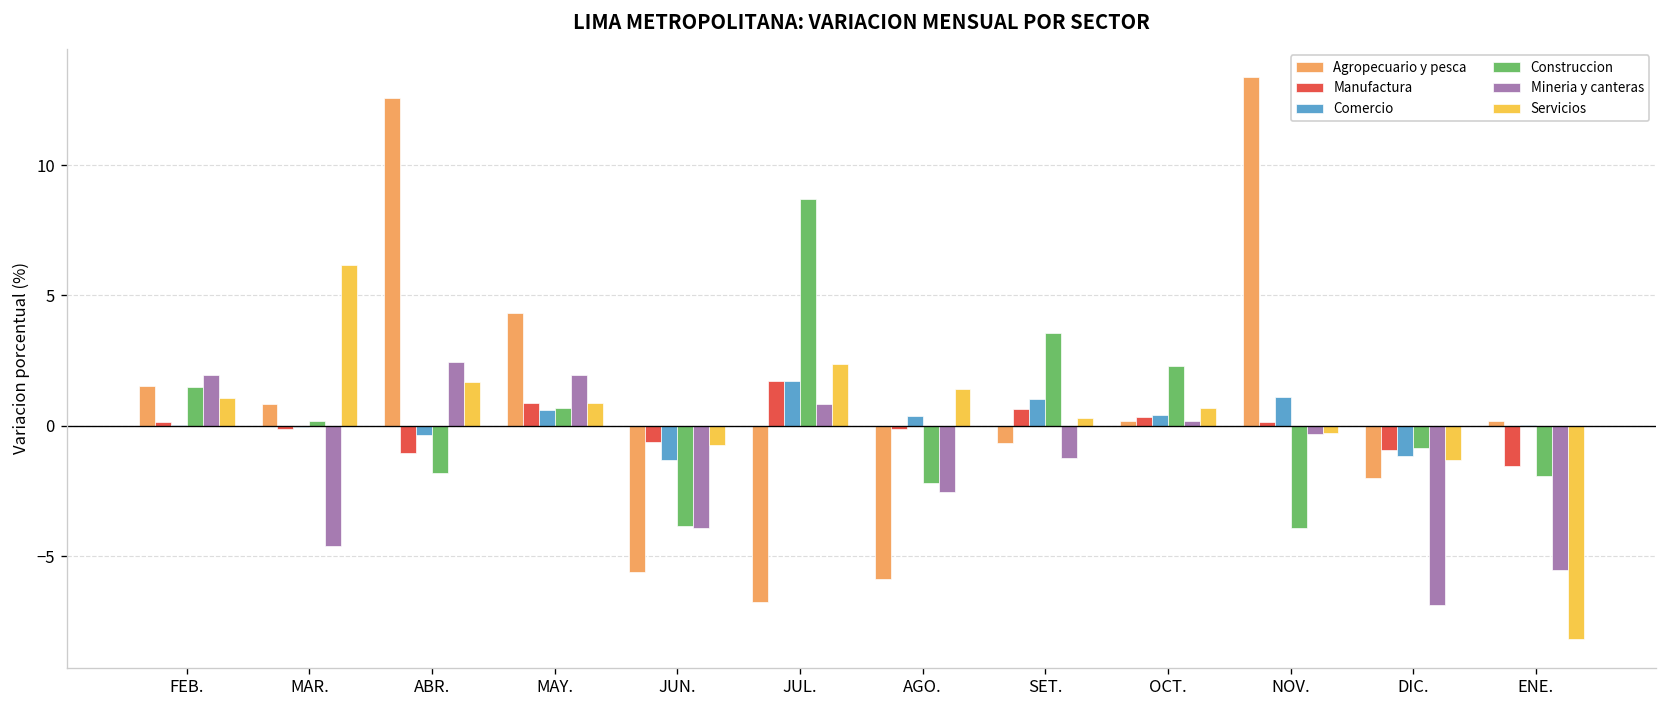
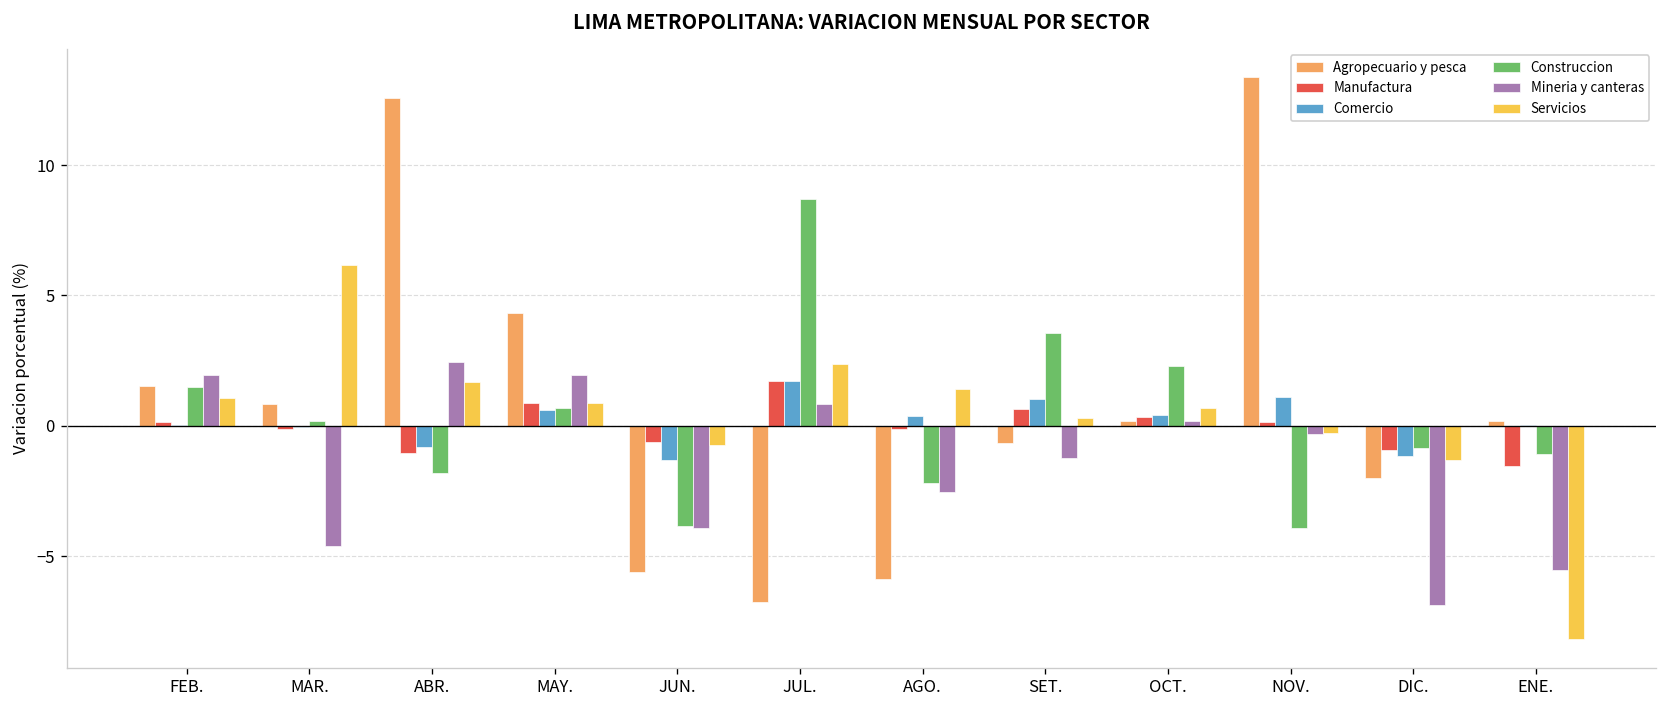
  {
    "Manufactura": {
      "FEB.": 0.1,
      "MAR.": -0.1,
      "ABR.": -1.0,
      "MAY.": 0.9,
      "JUN.": -0.6,
      "JUL.": 1.7,
      "SET.": 0.7,
      "OCT.": 0.4,
      "NOV.": 0.1,
      "DIC.": -0.9,
      "ENE.": -1.5
    },
    "Comercio": {
-     "ABR.": -0.4,
+     "ABR.": -0.8,
      "MAY.": 0.6,
      "JUN.": -1.3,
      "JUL.": 1.7,
      "AGO.": 0.4,
      "SET.": 1.0,
      "OCT.": 0.4,
      "NOV.": 1.1,
      "DIC.": -1.2
    },
    "Construccion": {
      "FEB.": 1.5,
      "MAR.": 0.2,
      "ABR.": -1.8,
      "MAY.": 0.7,
      "JUN.": -3.8,
      "JUL.": 8.7,
      "AGO.": -2.2,
      "SET.": 3.6,
      "OCT.": 2.3,
      "NOV.": -3.9,
      "DIC.": -0.9,
-     "ENE.": -1.9
+     "ENE.": -1.1
    },
    "Mineria y canteras": {
      "FEB.": 2.0,
      "MAR.": -4.6,
      "ABR.": 2.4,
      "MAY.": 2.0,
      "JUN.": -3.9,
      "JUL.": 0.8,
      "AGO.": -2.5,
      "SET.": -1.2,
      "OCT.": 0.2,
      "NOV.": -0.3,
      "DIC.": -6.9,
      "ENE.": -5.5
    }
  }
